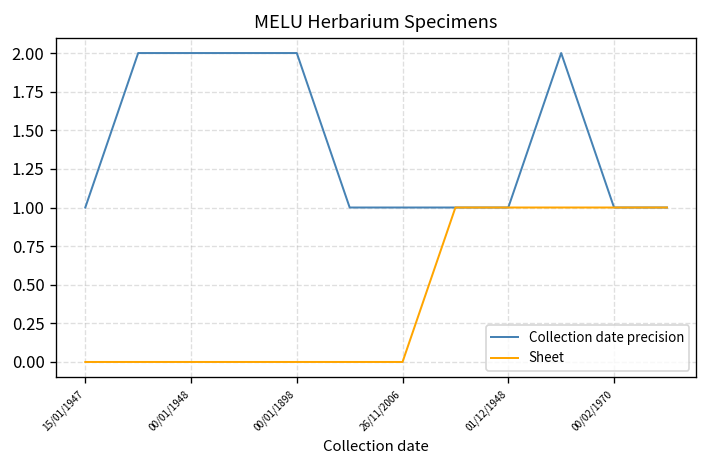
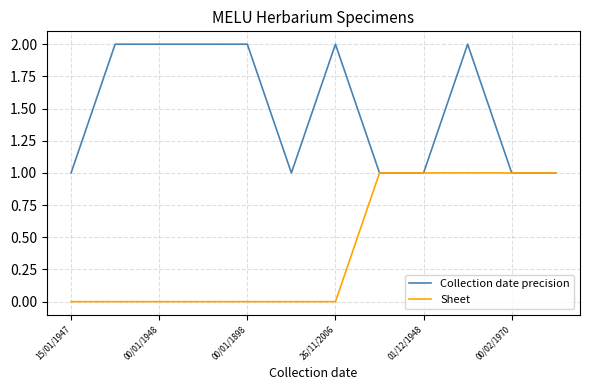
  {
    "Collection date precision": {
      "15/01/1947": 1,
      "00/01/1948": 2,
      "00/01/1898": 2,
-     "26/11/2006": 1
+     "26/11/2006": 2
    },
    "Sheet": {
      "15/01/1947": 0,
      "00/01/1948": 0,
      "00/01/1898": 0,
      "26/11/2006": 0
    }
  }
